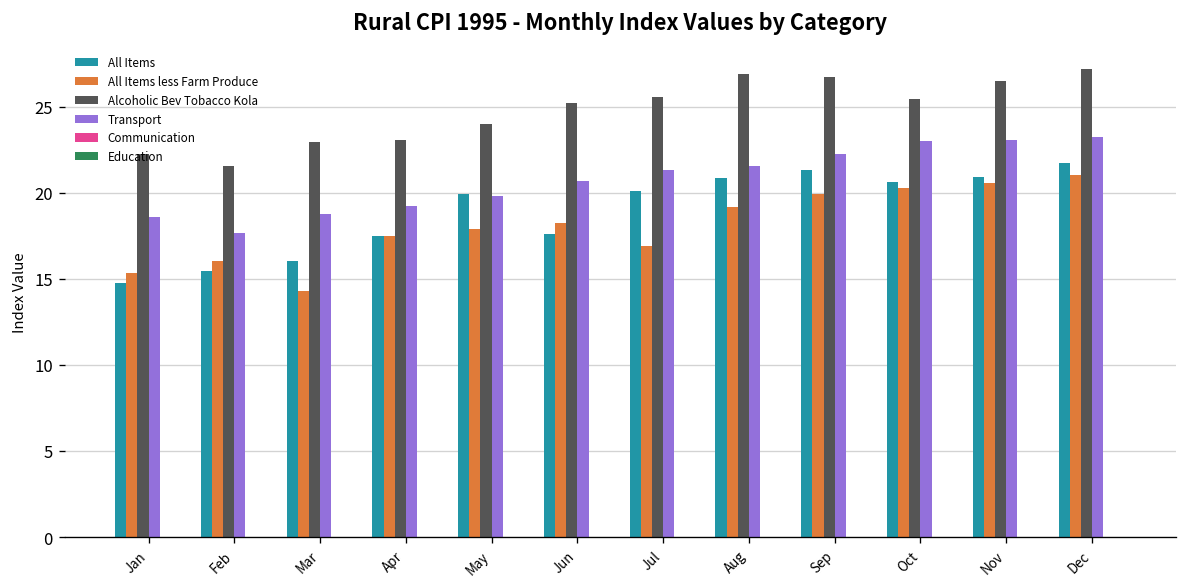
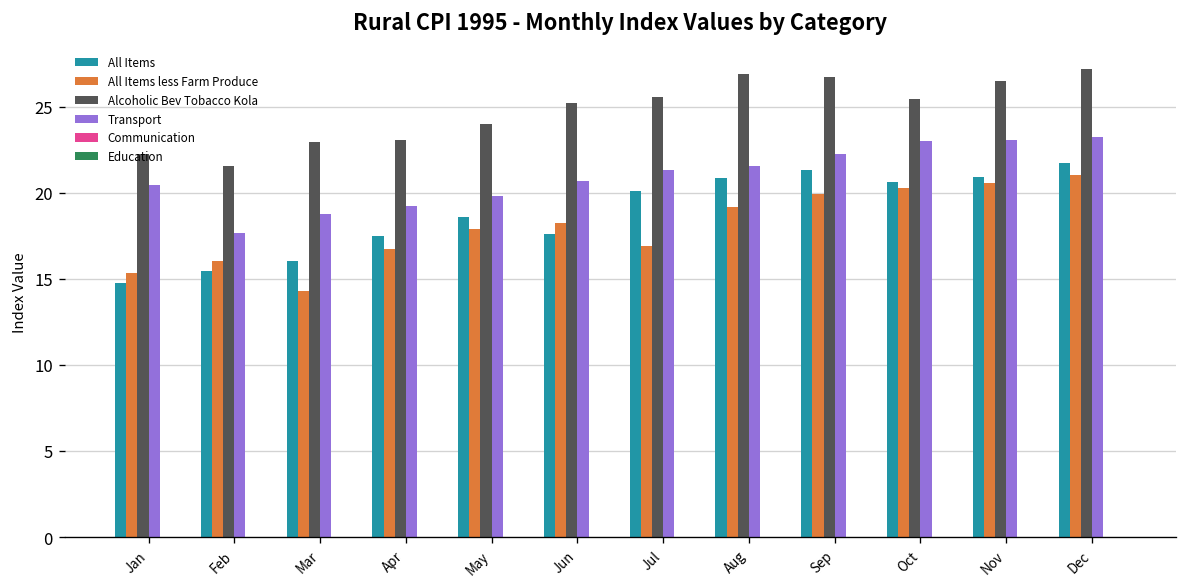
  {
    "All Items": {
      "Jan": 14.7,
      "Feb": 15.5,
      "Mar": 16.0,
      "Apr": 17.5,
-     "May": 19.9,
+     "May": 18.6,
      "Jun": 17.6,
      "Jul": 20.1,
      "Aug": 20.9,
      "Sep": 21.3,
      "Oct": 20.6,
      "Nov": 20.9,
      "Dec": 21.7
    },
    "All Items less Farm Produce": {
      "Jan": 15.3,
      "Feb": 16.1,
      "Mar": 14.3,
-     "Apr": 17.5,
+     "Apr": 16.7,
      "May": 17.9,
      "Jun": 18.2,
      "Jul": 16.9,
      "Aug": 19.2,
      "Sep": 19.9,
      "Oct": 20.3,
      "Nov": 20.6,
      "Dec": 21.0
    },
    "Alcoholic Bev Tobacco Kola": {
      "Jan": 22.2,
      "Feb": 21.6,
      "Mar": 22.9,
      "Apr": 23.0,
      "May": 24.0,
      "Jun": 25.2,
      "Jul": 25.6,
      "Aug": 26.9,
      "Sep": 26.7,
      "Oct": 25.4,
      "Nov": 26.5,
      "Dec": 27.2
    },
    "Transport": {
-     "Jan": 18.6,
+     "Jan": 20.5,
      "Feb": 17.7,
      "Mar": 18.8,
      "Apr": 19.2,
      "May": 19.8,
      "Jun": 20.7,
      "Jul": 21.3,
      "Aug": 21.5,
      "Sep": 22.2,
      "Oct": 23.0,
      "Nov": 23.0,
      "Dec": 23.2
    },
    "Communication": {
      "Jan": 0.0,
      "Feb": 0.0,
      "Mar": 0.0,
      "Apr": 0.0,
      "May": 0.0,
      "Jun": 0.0,
      "Jul": 0.0,
      "Aug": 0.0,
      "Sep": 0.0,
      "Oct": 0.0,
      "Nov": 0.0,
      "Dec": 0.0
    },
    "Education": {
      "Jan": 0.0,
      "Feb": 0.0,
      "Mar": 0.0,
      "Apr": 0.0,
      "May": 0.0,
      "Jun": 0.0,
      "Jul": 0.0,
      "Aug": 0.0,
      "Sep": 0.0,
      "Oct": 0.0,
      "Nov": 0.0,
      "Dec": 0.0
    }
  }
